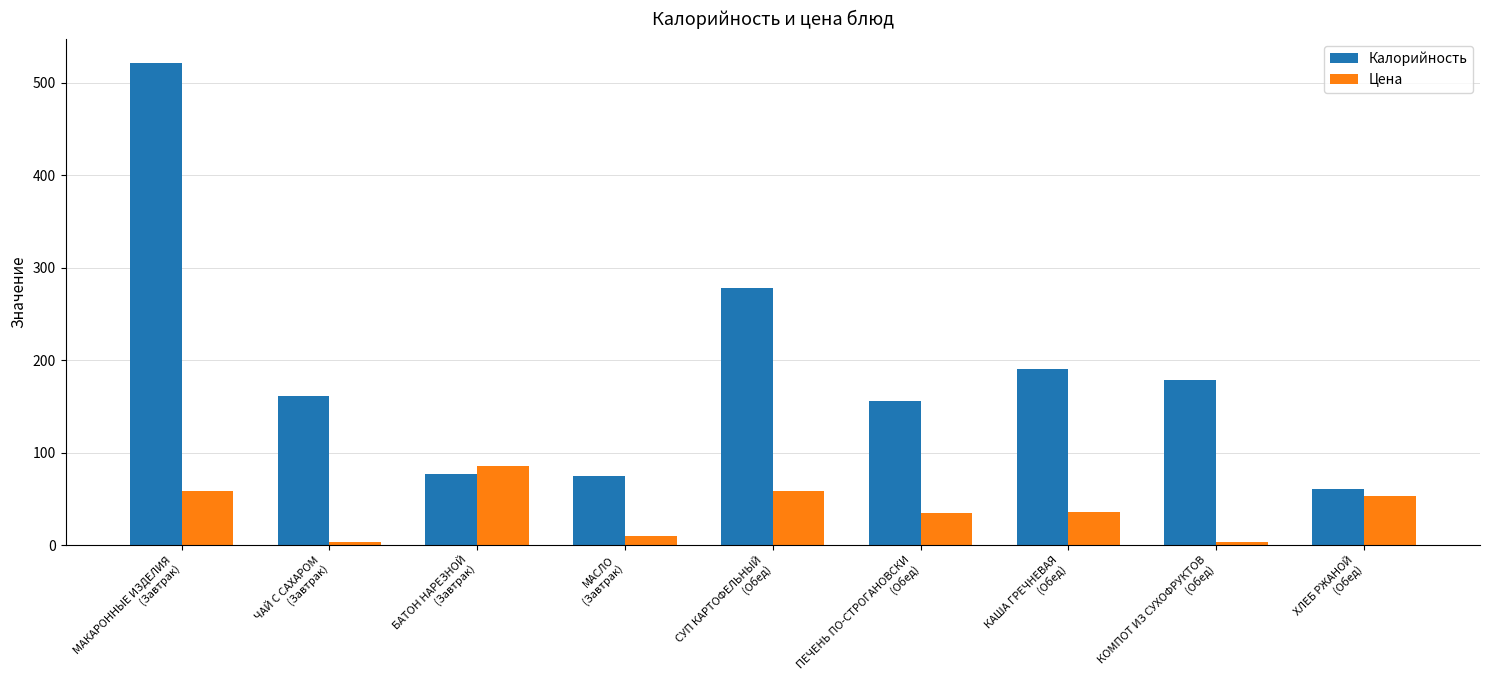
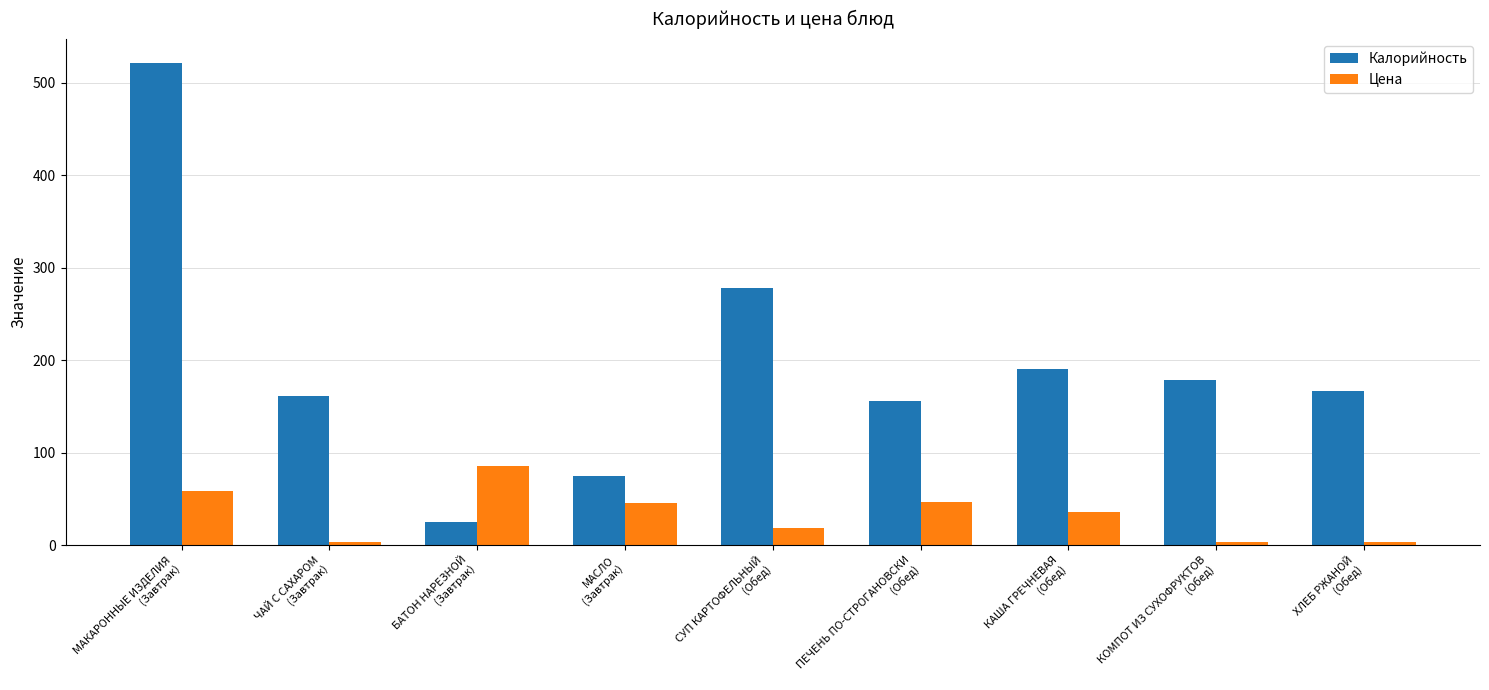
  {
    "Калорийность": {
      "МАКАРОННЫЕ ИЗДЕЛИЯ (Завтрак)": 520,
      "ЧАЙ С САХАРОМ (Завтрак)": 160,
-     "БАТОН НАРЕЗНОЙ (Завтрак)": 80,
+     "БАТОН НАРЕЗНОЙ (Завтрак)": 30,
      "МАСЛО (Завтрак)": 80,
      "СУП КАРТОФЕЛЬНЫЙ (Обед)": 280,
      "ПЕЧЕНЬ ПО-СТРОГАНОВСКИ (Обед)": 160,
      "КАША ГРЕЧНЕВАЯ (Обед)": 190,
      "КОМПОТ ИЗ СУХОФРУКТОВ (Обед)": 180,
-     "ХЛЕБ РЖАНОЙ (Обед)": 60
+     "ХЛЕБ РЖАНОЙ (Обед)": 170
    },
    "Цена": {
      "МАКАРОННЫЕ ИЗДЕЛИЯ (Завтрак)": 60,
      "ЧАЙ С САХАРОМ (Завтрак)": 0,
      "БАТОН НАРЕЗНОЙ (Завтрак)": 90,
-     "МАСЛО (Завтрак)": 10,
-     "СУП КАРТОФЕЛЬНЫЙ (Обед)": 60,
-     "ПЕЧЕНЬ ПО-СТРОГАНОВСКИ (Обед)": 30,
+     "МАСЛО (Завтрак)": 50,
+     "СУП КАРТОФЕЛЬНЫЙ (Обед)": 20,
+     "ПЕЧЕНЬ ПО-СТРОГАНОВСКИ (Обед)": 50,
      "КАША ГРЕЧНЕВАЯ (Обед)": 40,
      "КОМПОТ ИЗ СУХОФРУКТОВ (Обед)": 0,
-     "ХЛЕБ РЖАНОЙ (Обед)": 50
+     "ХЛЕБ РЖАНОЙ (Обед)": 0
    }
  }
